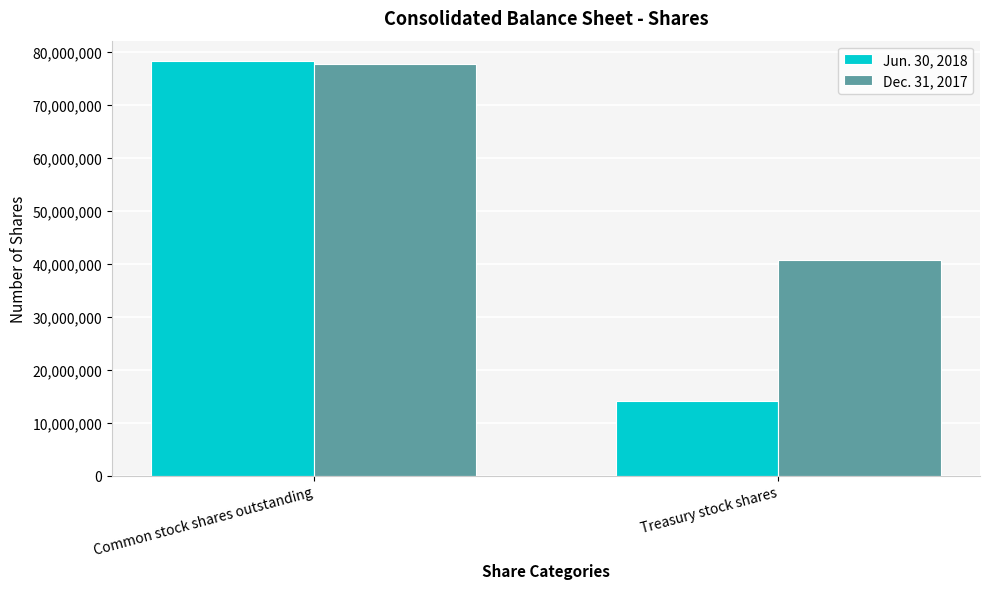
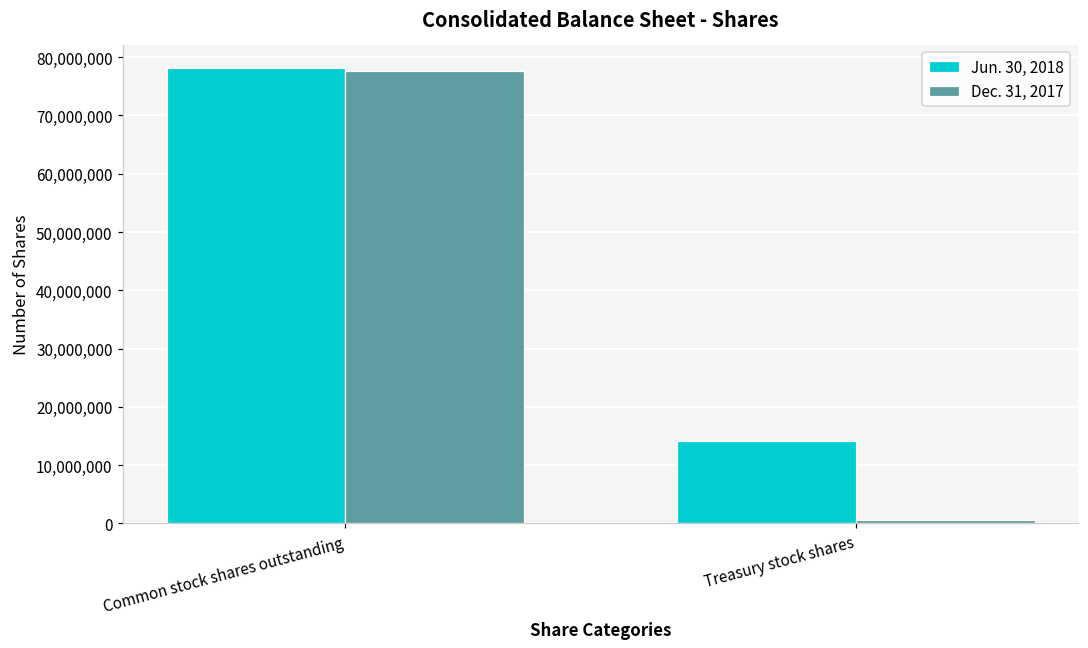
  {
    "Jun. 30, 2018": {
      "Common stock shares outstanding": "78,000,000",
      "Treasury stock shares": "14,000,000"
    },
    "Dec. 31, 2017": {
      "Common stock shares outstanding": "78,000,000",
-     "Treasury stock shares": "41,000,000"
+     "Treasury stock shares": "1,000,000"
    }
  }
